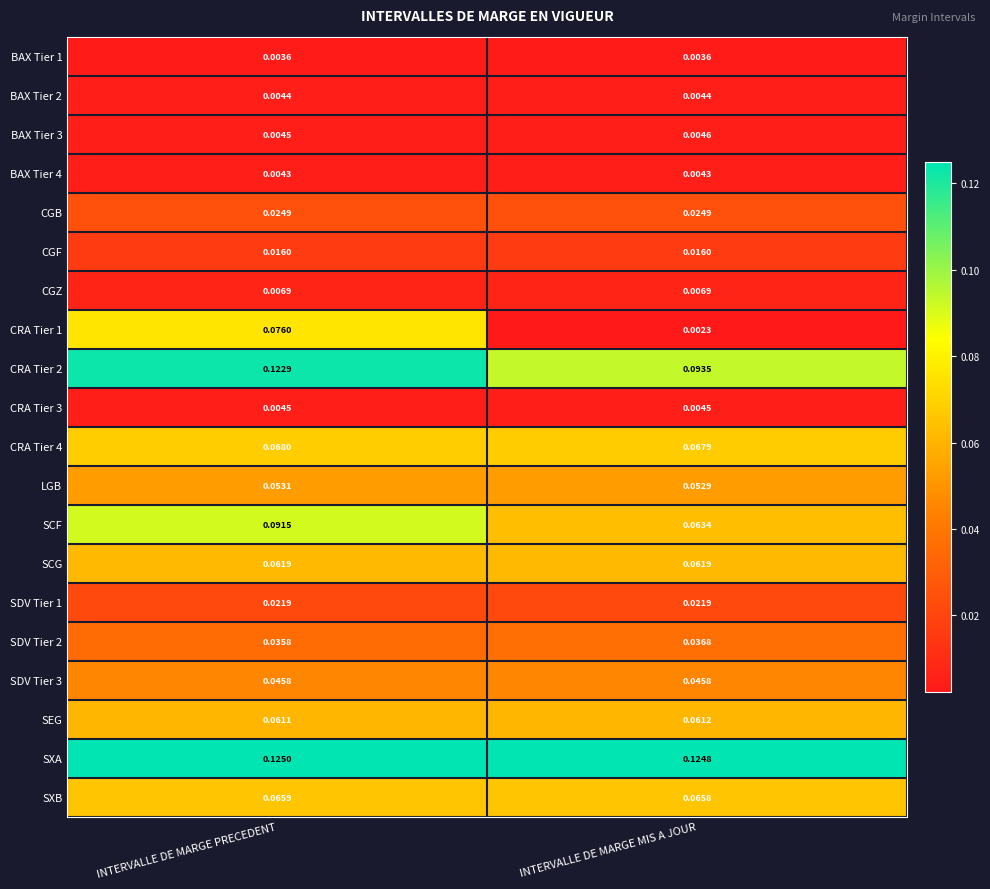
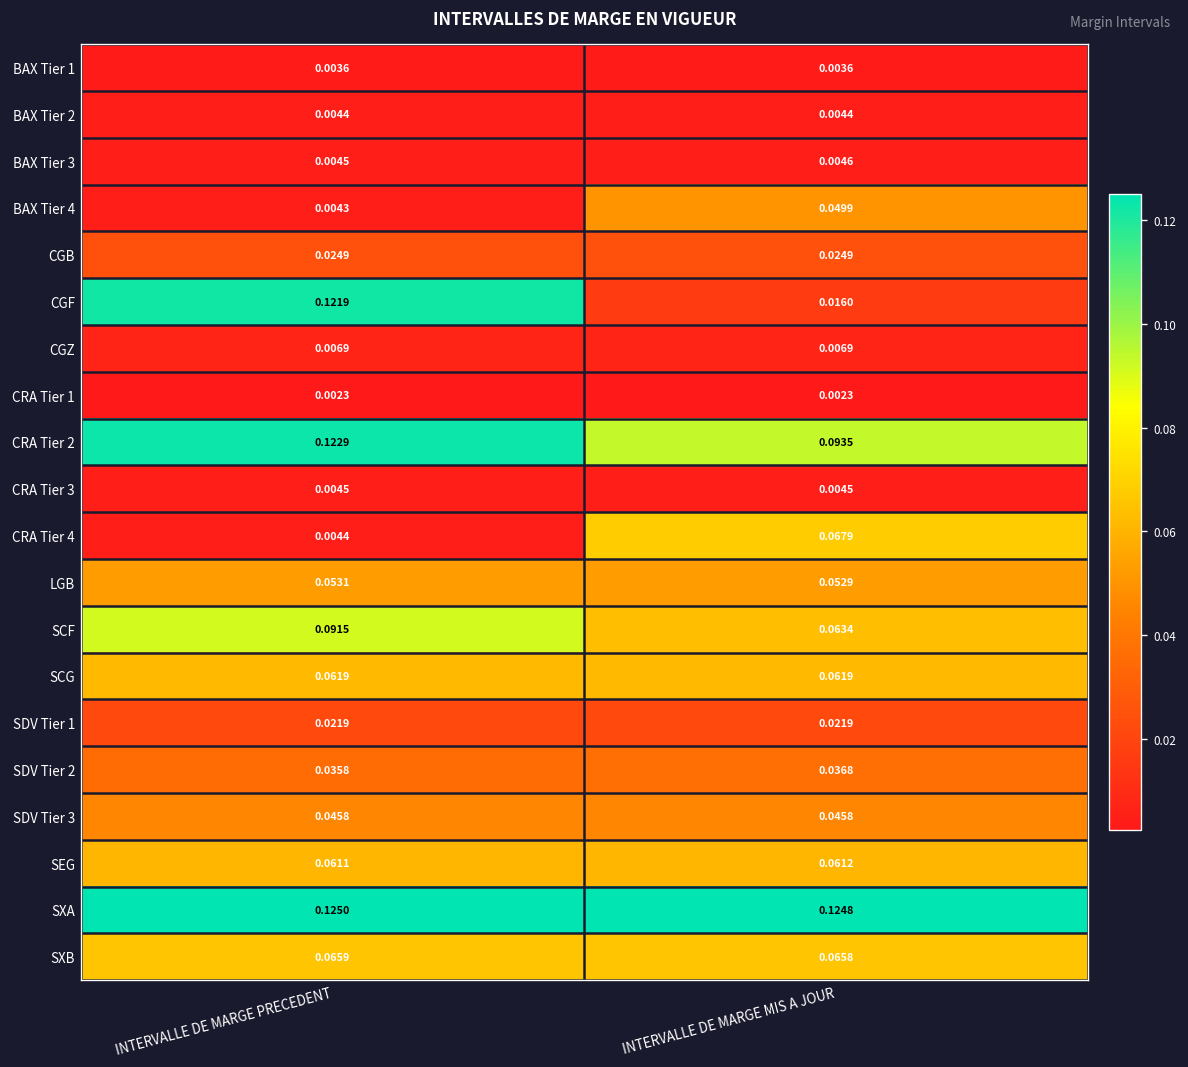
  {
    "BAX Tier 1": {
      "INTERVALLE DE MARGE PRECEDENT": 0.0036,
      "INTERVALLE DE MARGE MIS A JOUR": 0.0036
    },
    "BAX Tier 2": {
      "INTERVALLE DE MARGE PRECEDENT": 0.0044,
      "INTERVALLE DE MARGE MIS A JOUR": 0.0044
    },
    "BAX Tier 3": {
      "INTERVALLE DE MARGE PRECEDENT": 0.0045,
      "INTERVALLE DE MARGE MIS A JOUR": 0.0046
    },
    "BAX Tier 4": {
      "INTERVALLE DE MARGE PRECEDENT": 0.0043,
-     "INTERVALLE DE MARGE MIS A JOUR": 0.0043
+     "INTERVALLE DE MARGE MIS A JOUR": 0.0499
    },
    "CGB": {
      "INTERVALLE DE MARGE PRECEDENT": 0.0249,
      "INTERVALLE DE MARGE MIS A JOUR": 0.0249
    },
    "CGF": {
-     "INTERVALLE DE MARGE PRECEDENT": 0.0160,
+     "INTERVALLE DE MARGE PRECEDENT": 0.1219,
      "INTERVALLE DE MARGE MIS A JOUR": 0.0160
    },
    "CGZ": {
      "INTERVALLE DE MARGE PRECEDENT": 0.0069,
      "INTERVALLE DE MARGE MIS A JOUR": 0.0069
    },
    "CRA Tier 1": {
-     "INTERVALLE DE MARGE PRECEDENT": 0.0760,
+     "INTERVALLE DE MARGE PRECEDENT": 0.0023,
      "INTERVALLE DE MARGE MIS A JOUR": 0.0023
    },
    "CRA Tier 2": {
      "INTERVALLE DE MARGE PRECEDENT": 0.1229,
      "INTERVALLE DE MARGE MIS A JOUR": 0.0935
    },
    "CRA Tier 3": {
      "INTERVALLE DE MARGE PRECEDENT": 0.0045,
      "INTERVALLE DE MARGE MIS A JOUR": 0.0045
    },
    "CRA Tier 4": {
-     "INTERVALLE DE MARGE PRECEDENT": 0.0680,
+     "INTERVALLE DE MARGE PRECEDENT": 0.0044,
      "INTERVALLE DE MARGE MIS A JOUR": 0.0679
    },
    "LGB": {
      "INTERVALLE DE MARGE PRECEDENT": 0.0531,
      "INTERVALLE DE MARGE MIS A JOUR": 0.0529
    },
    "SCF": {
      "INTERVALLE DE MARGE PRECEDENT": 0.0915,
      "INTERVALLE DE MARGE MIS A JOUR": 0.0634
    },
    "SCG": {
      "INTERVALLE DE MARGE PRECEDENT": 0.0619,
      "INTERVALLE DE MARGE MIS A JOUR": 0.0619
    },
    "SDV Tier 1": {
      "INTERVALLE DE MARGE PRECEDENT": 0.0219,
      "INTERVALLE DE MARGE MIS A JOUR": 0.0219
    },
    "SDV Tier 2": {
      "INTERVALLE DE MARGE PRECEDENT": 0.0358,
      "INTERVALLE DE MARGE MIS A JOUR": 0.0368
    },
    "SDV Tier 3": {
      "INTERVALLE DE MARGE PRECEDENT": 0.0458,
      "INTERVALLE DE MARGE MIS A JOUR": 0.0458
    },
    "SEG": {
      "INTERVALLE DE MARGE PRECEDENT": 0.0611,
      "INTERVALLE DE MARGE MIS A JOUR": 0.0612
    },
    "SXA": {
      "INTERVALLE DE MARGE PRECEDENT": 0.1250,
      "INTERVALLE DE MARGE MIS A JOUR": 0.1248
    },
    "SXB": {
      "INTERVALLE DE MARGE PRECEDENT": 0.0659,
      "INTERVALLE DE MARGE MIS A JOUR": 0.0658
    }
  }
